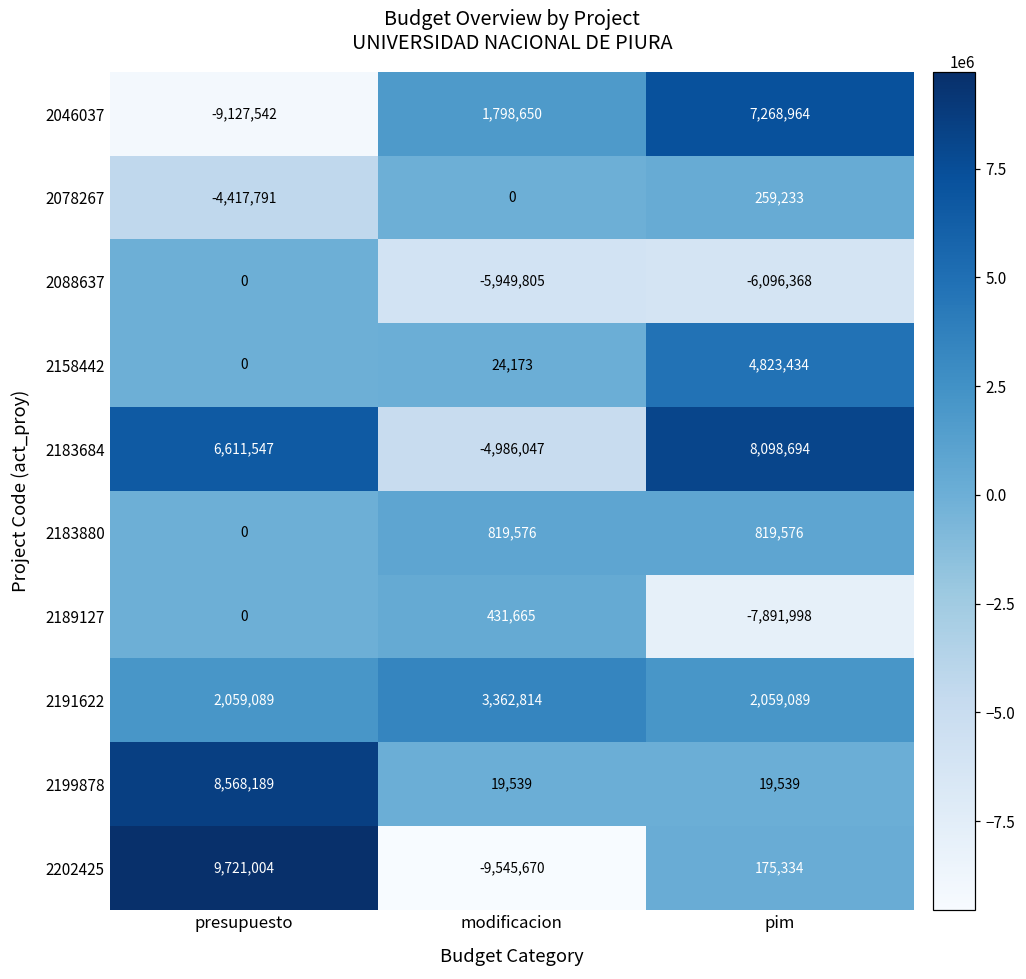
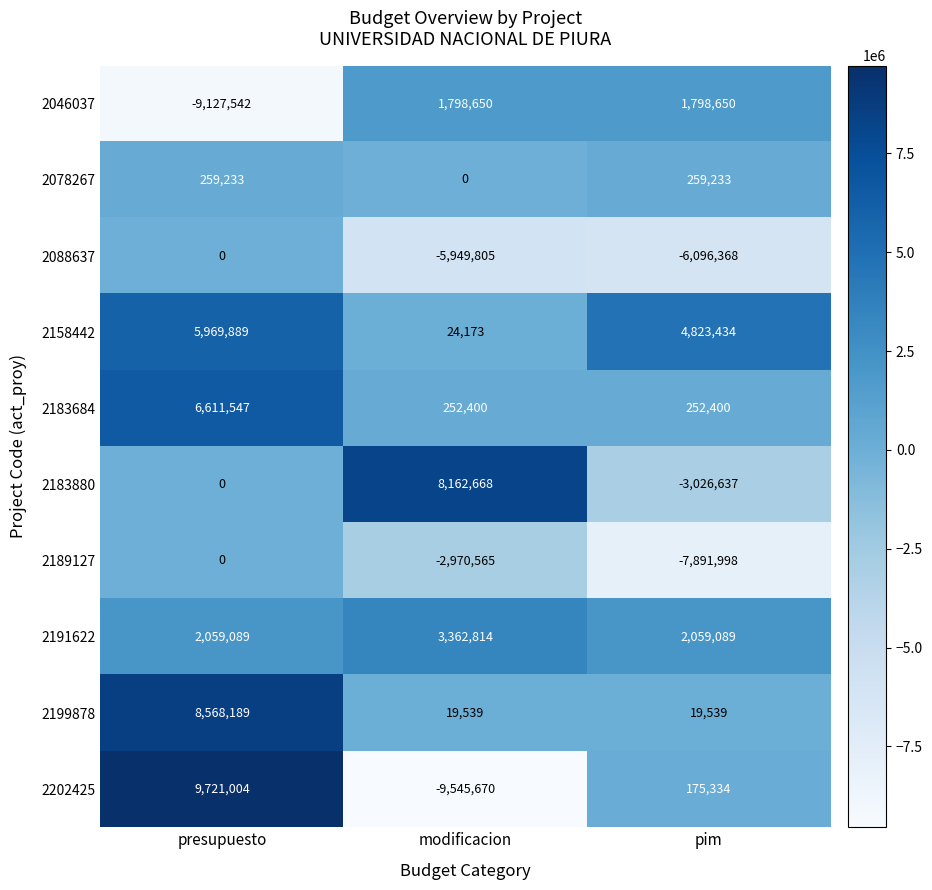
  {
    "2046037": {
      "presupuesto": "-9,127,542",
      "modificacion": "1,798,650",
-     "pim": "7,268,964"
+     "pim": "1,798,650"
    },
    "2078267": {
-     "presupuesto": "-4,417,791",
+     "presupuesto": "259,233",
      "modificacion": "0",
      "pim": "259,233"
    },
    "2088637": {
      "presupuesto": "0",
      "modificacion": "-5,949,805",
      "pim": "-6,096,368"
    },
    "2158442": {
-     "presupuesto": "0",
+     "presupuesto": "5,969,889",
      "modificacion": "24,173",
      "pim": "4,823,434"
    },
    "2183684": {
      "presupuesto": "6,611,547",
-     "modificacion": "-4,986,047",
-     "pim": "8,098,694"
+     "modificacion": "252,400",
+     "pim": "252,400"
    },
    "2183880": {
      "presupuesto": "0",
-     "modificacion": "819,576",
-     "pim": "819,576"
+     "modificacion": "8,162,668",
+     "pim": "-3,026,637"
    },
    "2189127": {
      "presupuesto": "0",
-     "modificacion": "431,665",
+     "modificacion": "-2,970,565",
      "pim": "-7,891,998"
    },
    "2191622": {
      "presupuesto": "2,059,089",
      "modificacion": "3,362,814",
      "pim": "2,059,089"
    },
    "2199878": {
      "presupuesto": "8,568,189",
      "modificacion": "19,539",
      "pim": "19,539"
    },
    "2202425": {
      "presupuesto": "9,721,004",
      "modificacion": "-9,545,670",
      "pim": "175,334"
    }
  }
